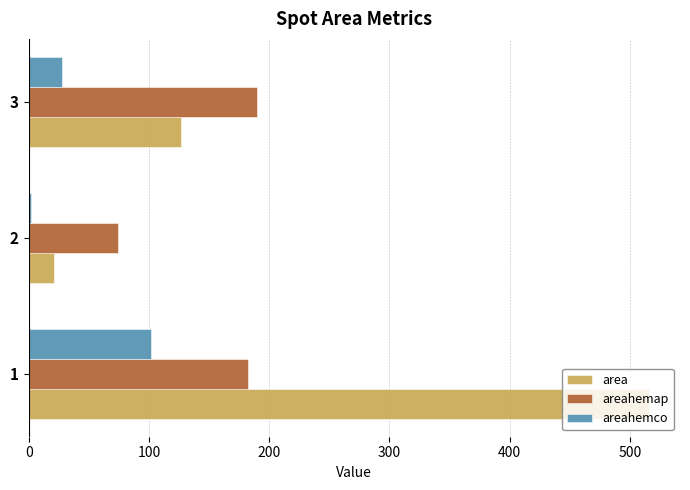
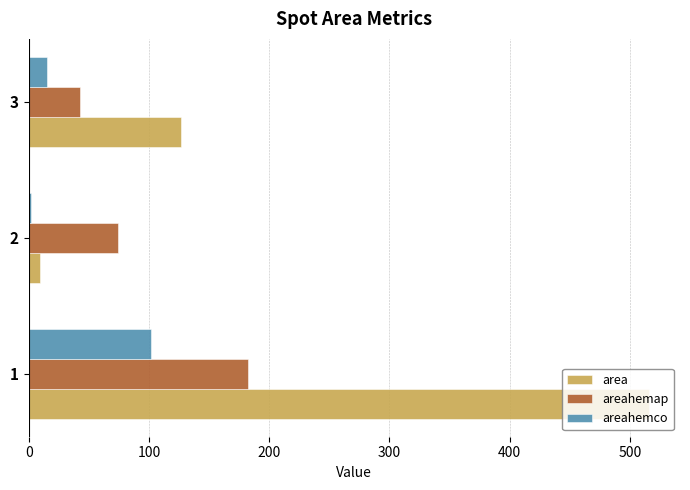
  {
    "area": {
      "3": 127,
-     "2": 21
+     "2": 9
    },
    "areahemap": {
-     "3": 190,
+     "3": 43,
      "2": 74,
      "1": 183
    },
    "areahemco": {
-     "3": 28,
+     "3": 15,
      "1": 102
    }
  }
